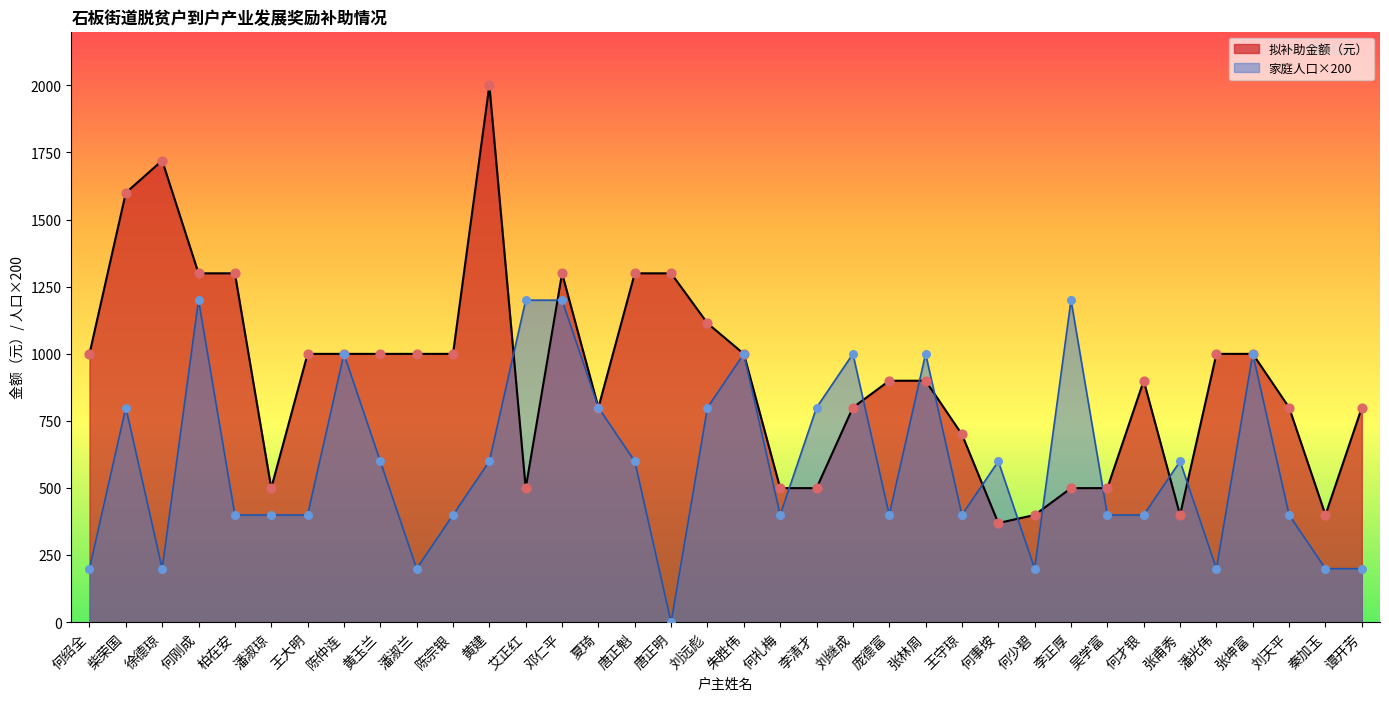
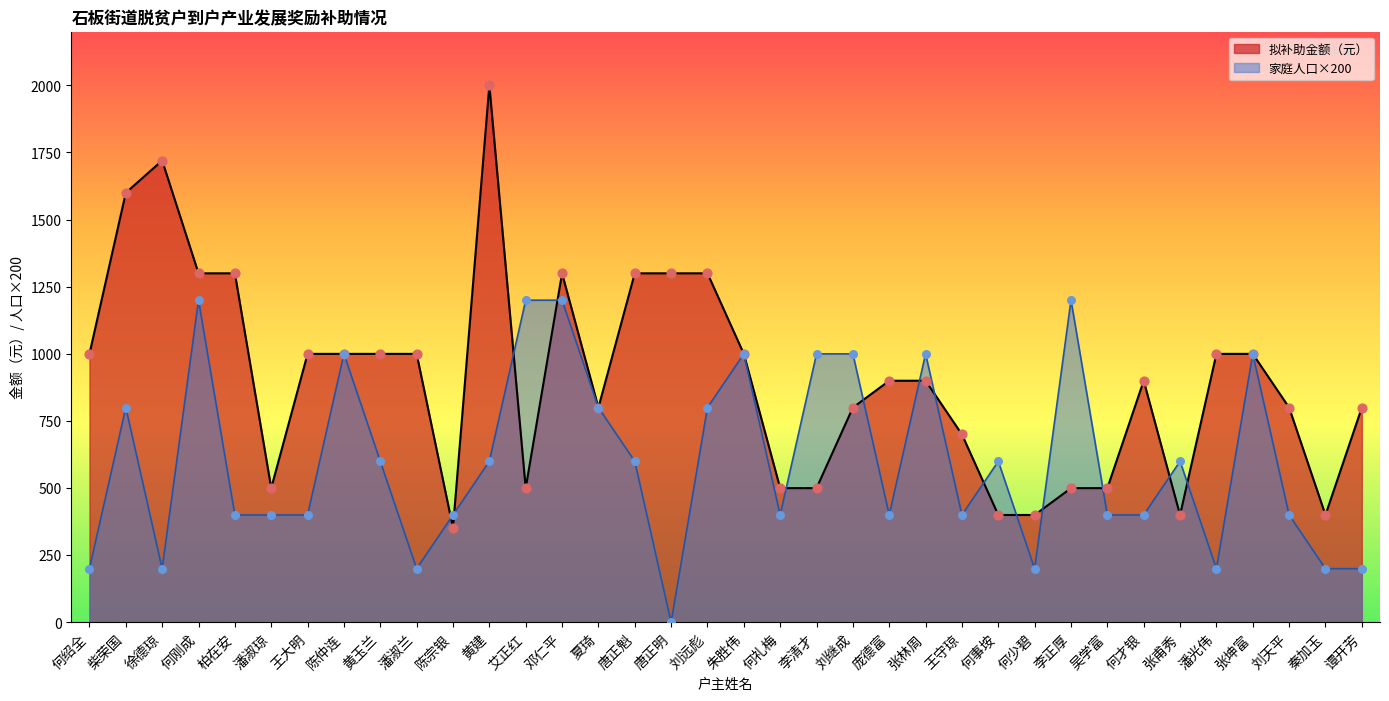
  {
    "拟补助金额（元）": {
      "何绍全": 1000,
      "柴荣国": 1600,
      "徐德琼": 1720,
      "何刚成": 1300,
      "柏在安": 1300,
      "潘淑琼": 500,
      "王大明": 1000,
      "黄玉兰": 1000,
      "潘淑兰": 1000,
-     "陈宗银": 1000,
+     "陈宗银": 350,
      "黄建": 2000,
      "艾正红": 500,
      "邓仁平": 1300,
      "唐正魁": 1300,
      "唐正明": 1300,
-     "刘远彪": 1110,
+     "刘远彪": 1300,
      "何礼梅": 500,
      "李清才": 500,
      "刘继成": 800,
      "庞德富": 900,
      "张林周": 900,
      "王守琼": 700,
-     "何事垵": 370,
+     "何事垵": 400,
      "何少碧": 400,
      "李正厚": 500,
      "吴学富": 500,
      "何才银": 900,
      "张甫秀": 400,
      "潘光伟": 1000,
      "刘天平": 800,
      "秦加玉": 400,
      "谭开芳": 800
    },
    "家庭人口×200": {
      "何绍全": 200,
      "柴荣国": 800,
      "徐德琼": 200,
      "何刚成": 1200,
      "柏在安": 400,
      "潘淑琼": 400,
      "王大明": 400,
      "黄玉兰": 600,
      "潘淑兰": 200,
      "陈宗银": 400,
      "黄建": 600,
      "艾正红": 1200,
      "邓仁平": 1200,
      "唐正魁": 600,
      "唐正明": 0,
      "刘远彪": 800,
      "何礼梅": 400,
-     "李清才": 800,
+     "李清才": 1000,
      "刘继成": 1000,
      "庞德富": 400,
      "张林周": 1000,
      "王守琼": 400,
      "何事垵": 600,
      "何少碧": 200,
      "李正厚": 1200,
      "吴学富": 400,
      "何才银": 400,
      "张甫秀": 600,
      "潘光伟": 200,
      "刘天平": 400,
      "秦加玉": 200,
      "谭开芳": 200
    }
  }
